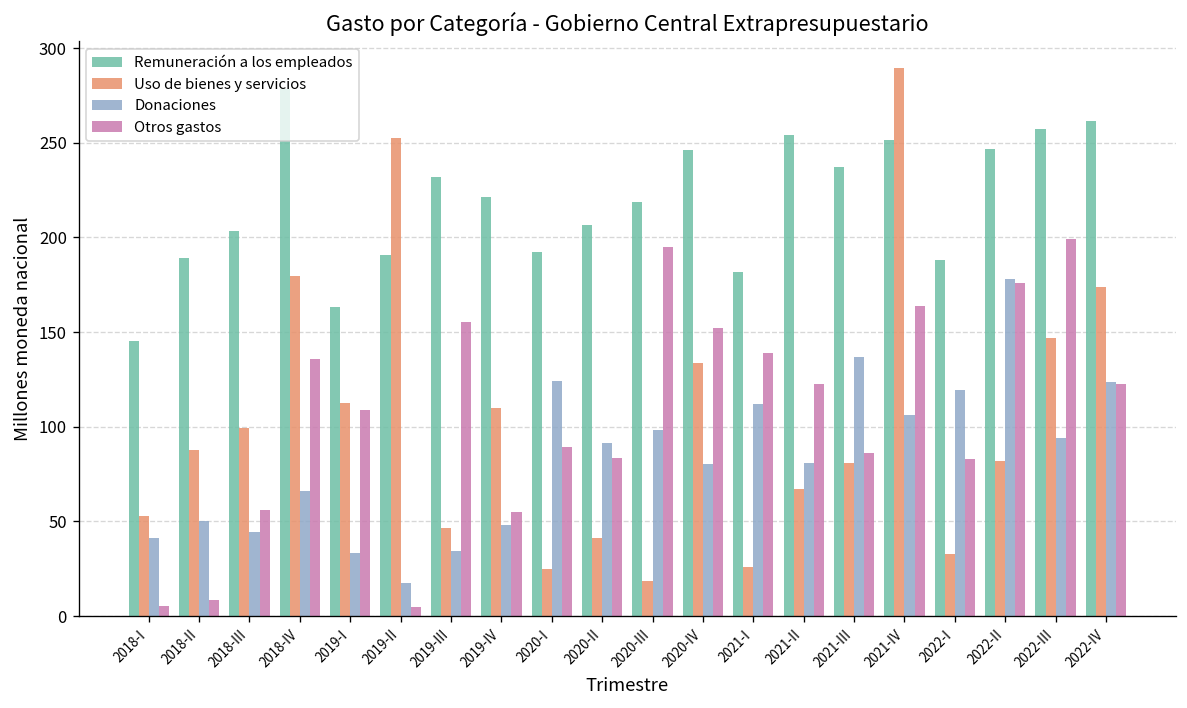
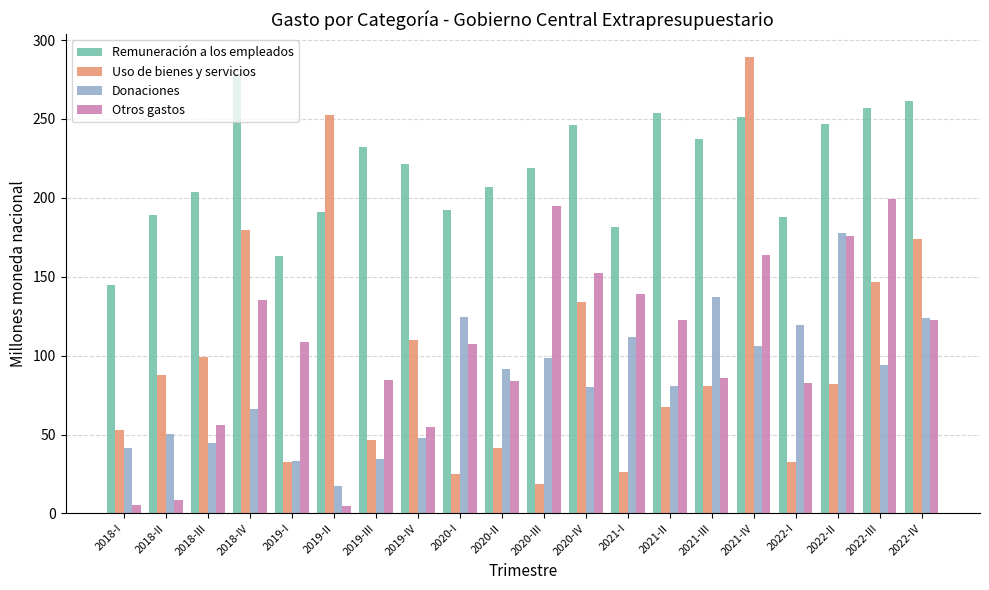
  {
    "Uso de bienes y servicios": {
      "2018-I": 53,
      "2018-II": 88,
      "2018-III": 99,
      "2018-IV": 179,
-     "2019-I": 112,
+     "2019-I": 33,
      "2019-II": 252,
      "2019-III": 46,
      "2019-IV": 110,
      "2020-I": 25,
      "2020-II": 41,
      "2020-III": 18,
      "2020-IV": 134,
      "2021-I": 26,
      "2021-II": 67,
      "2021-III": 81,
      "2021-IV": 289,
      "2022-I": 33,
      "2022-II": 82,
      "2022-III": 147,
      "2022-IV": 174
    },
    "Otros gastos": {
      "2018-I": 5,
      "2018-II": 8,
      "2018-III": 56,
      "2018-IV": 136,
      "2019-I": 109,
      "2019-II": 5,
-     "2019-III": 155,
+     "2019-III": 84,
      "2019-IV": 55,
-     "2020-I": 89,
+     "2020-I": 108,
      "2020-II": 84,
      "2020-III": 195,
      "2020-IV": 152,
      "2021-I": 139,
      "2021-II": 122,
      "2021-III": 86,
      "2021-IV": 164,
      "2022-I": 83,
      "2022-II": 176,
      "2022-III": 199,
      "2022-IV": 123
    }
  }
